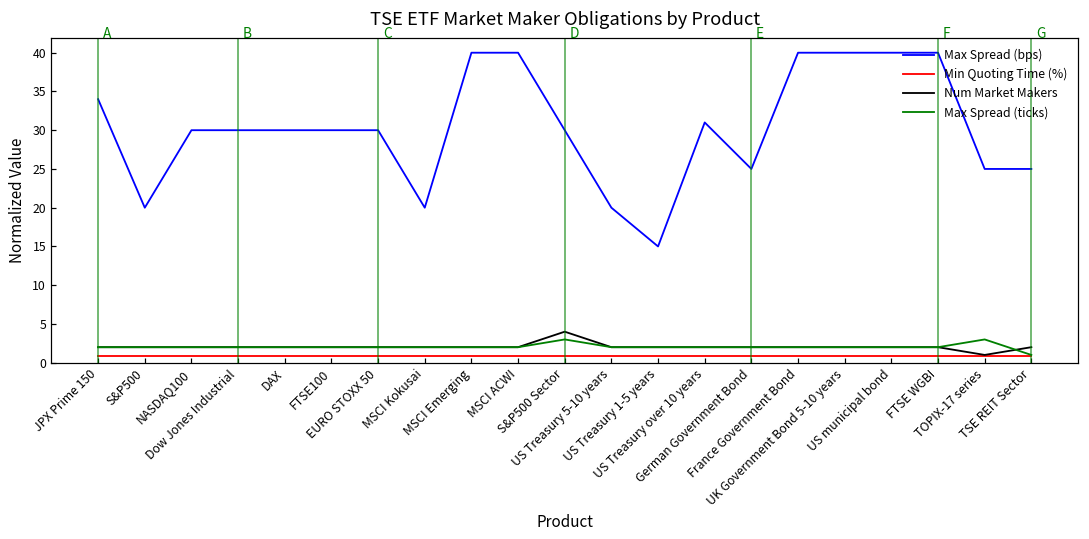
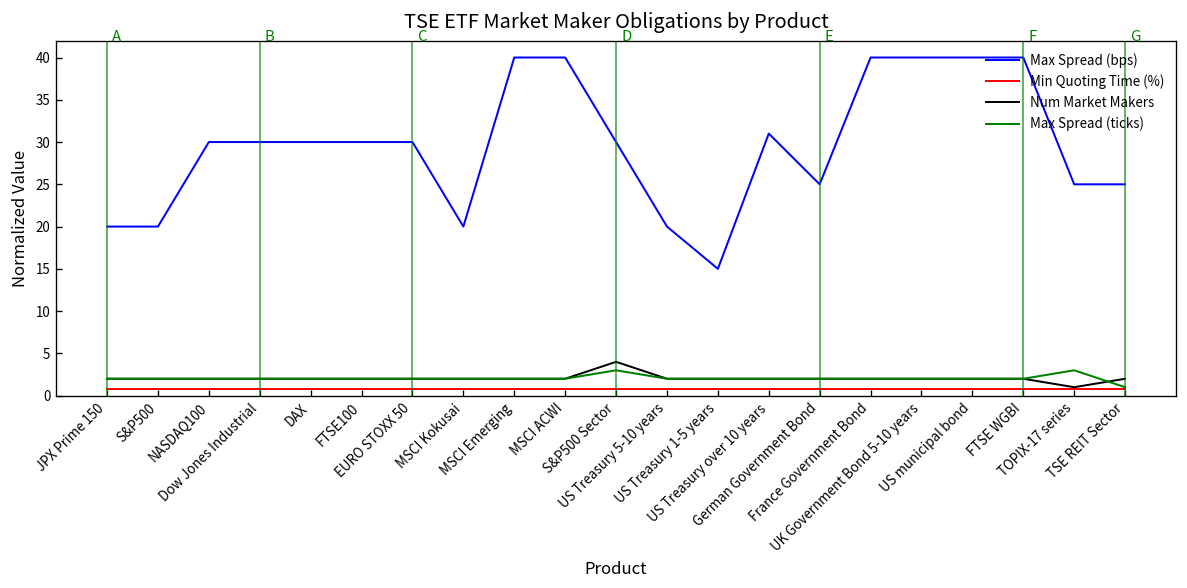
  {
    "Max Spread (bps)": {
-     "JPX Prime 150": 34,
+     "JPX Prime 150": 20,
      "S&P500": 20,
      "NASDAQ100": 30,
      "Dow Jones Industrial": 30,
      "DAX": 30,
      "FTSE100": 30,
      "EURO STOXX 50": 30,
      "MSCI Kokusai": 20,
      "MSCI Emerging": 40,
      "MSCI ACWI": 40,
      "S&P500 Sector": 30,
      "US Treasury 5-10 years": 20,
      "US Treasury 1-5 years": 15,
      "US Treasury over 10 years": 31,
      "German Government Bond": 25,
      "France Government Bond": 40,
      "UK Government Bond 5-10 years": 40,
      "US municipal bond": 40,
      "FTSE WGBI": 40,
      "TOPIX-17 series": 25,
      "TSE REIT Sector": 25
    },
    "Min Quoting Time (%)": {
      "JPX Prime 150": 1,
      "S&P500": 1,
      "NASDAQ100": 1,
      "Dow Jones Industrial": 1,
      "DAX": 1,
      "FTSE100": 1,
      "EURO STOXX 50": 1,
      "MSCI Kokusai": 1,
      "MSCI Emerging": 1,
      "MSCI ACWI": 1,
      "S&P500 Sector": 1,
      "US Treasury 5-10 years": 1,
      "US Treasury 1-5 years": 1,
      "US Treasury over 10 years": 1,
      "German Government Bond": 1,
      "France Government Bond": 1,
      "UK Government Bond 5-10 years": 1,
      "US municipal bond": 1,
      "FTSE WGBI": 1
    },
    "Num Market Makers": {
      "S&P500 Sector": 4,
      "TSE REIT Sector": 2
    },
    "Max Spread (ticks)": {
      "S&P500 Sector": 3,
      "TOPIX-17 series": 3
    }
  }
